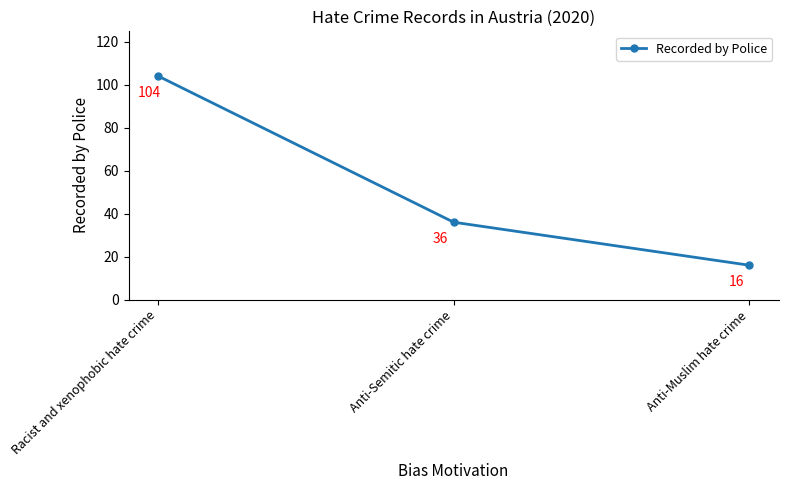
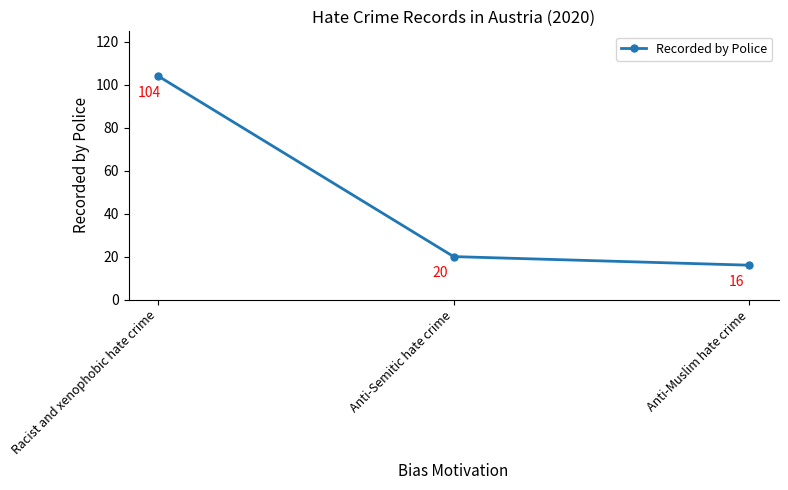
  {
    "Racist and xenophobic hate crime": 104,
-   "Anti-Semitic hate crime": 36,
+   "Anti-Semitic hate crime": 20,
    "Anti-Muslim hate crime": 16
  }
